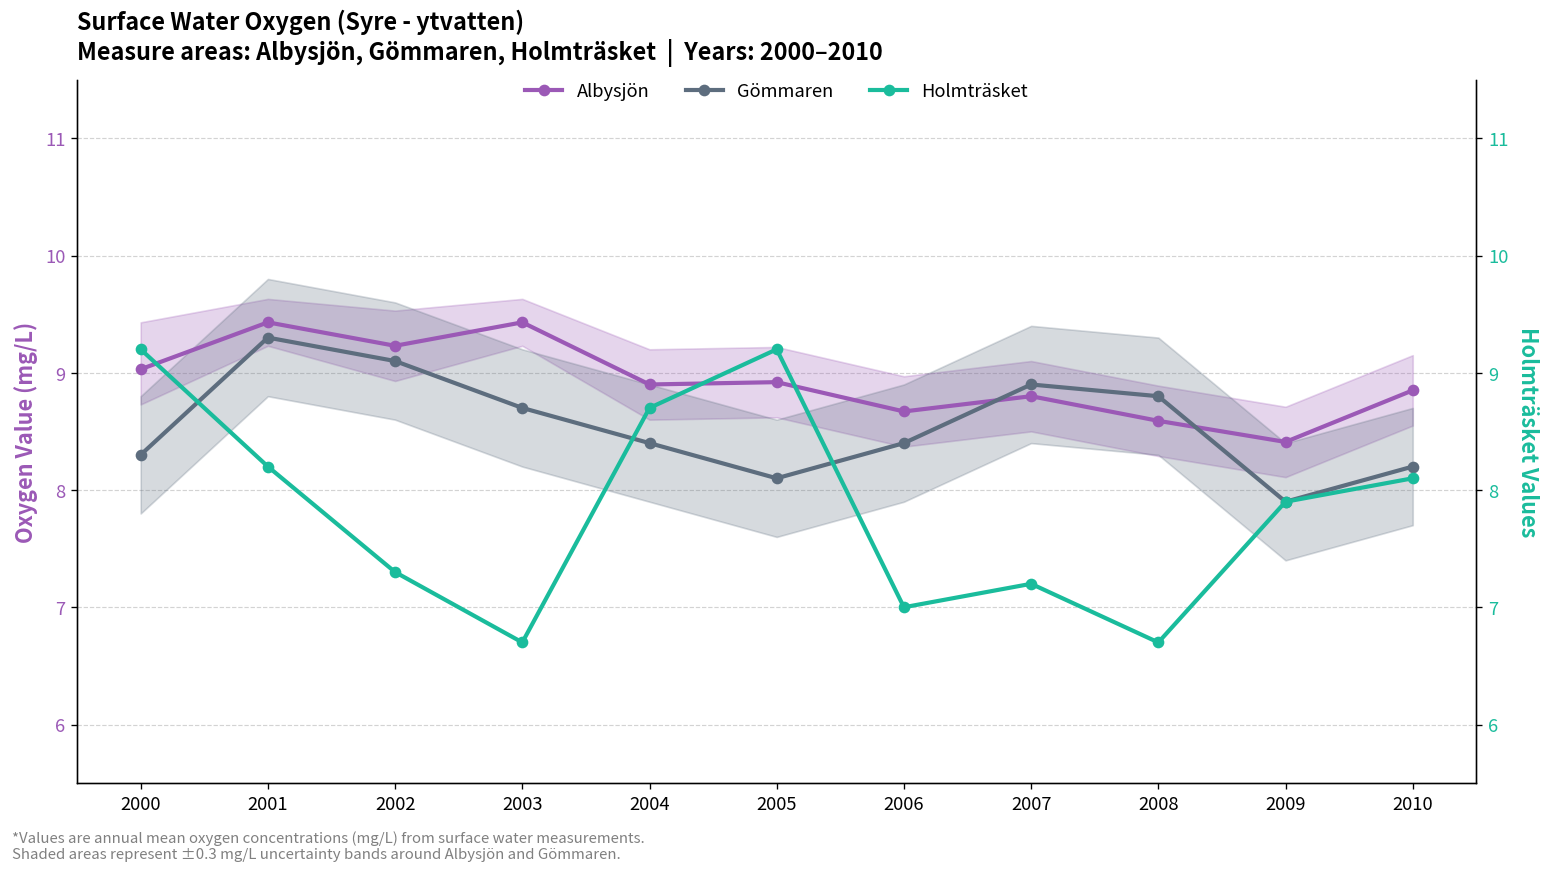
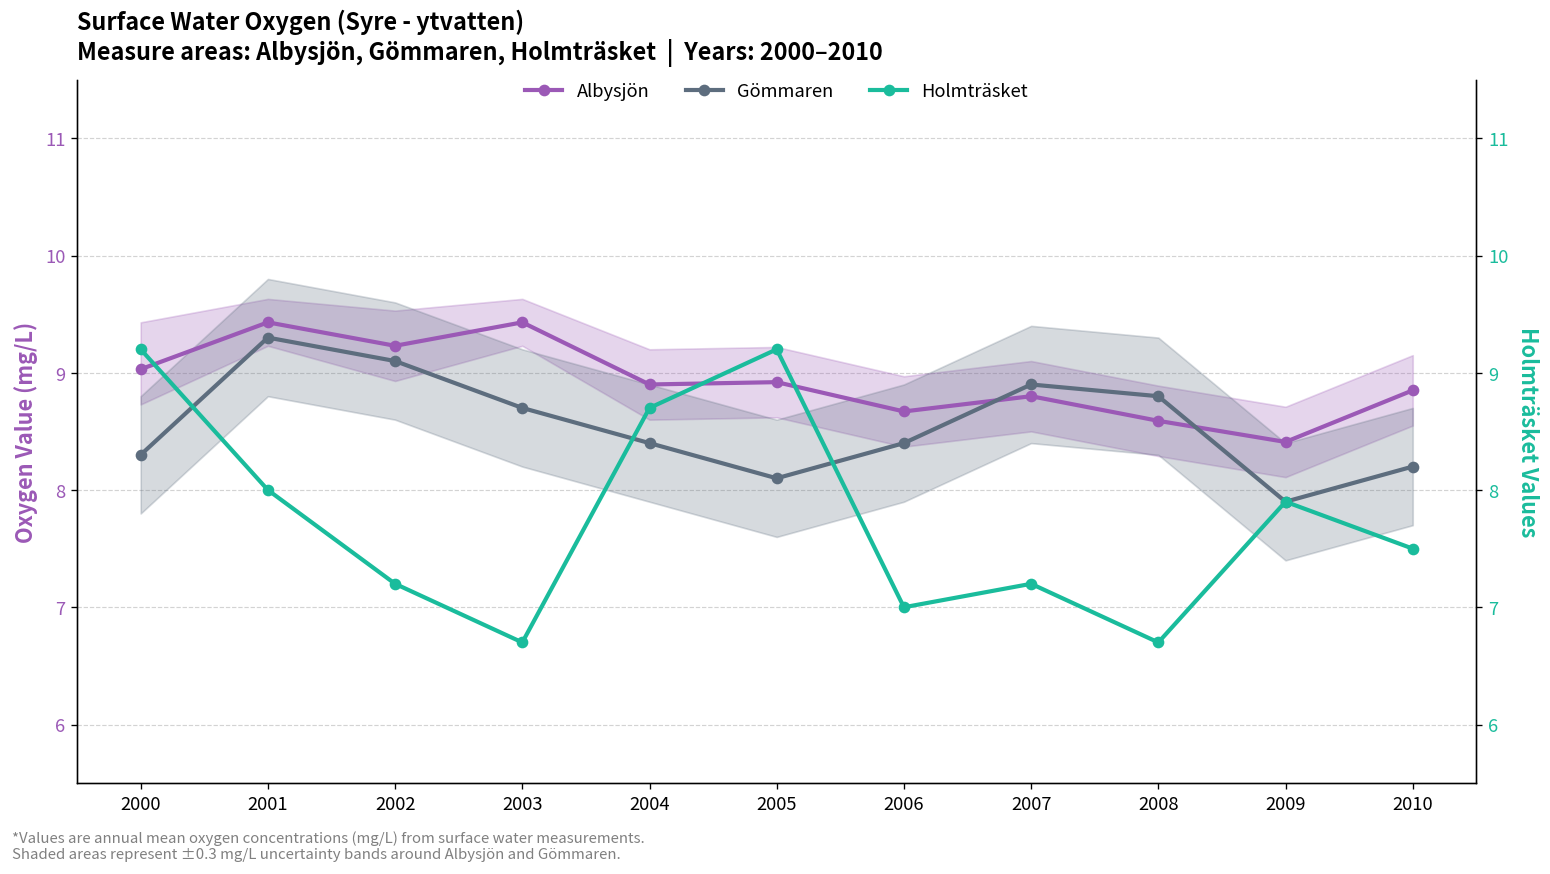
  {
    "Holmträsket": {
      "2000": 9.2,
-     "2001": 8.2,
-     "2002": 7.3,
+     "2001": 8.0,
+     "2002": 7.2,
      "2003": 6.7,
      "2004": 8.7,
      "2005": 9.2,
      "2006": 7.0,
      "2007": 7.2,
      "2008": 6.7,
      "2009": 7.9,
-     "2010": 8.1
+     "2010": 7.5
    }
  }
